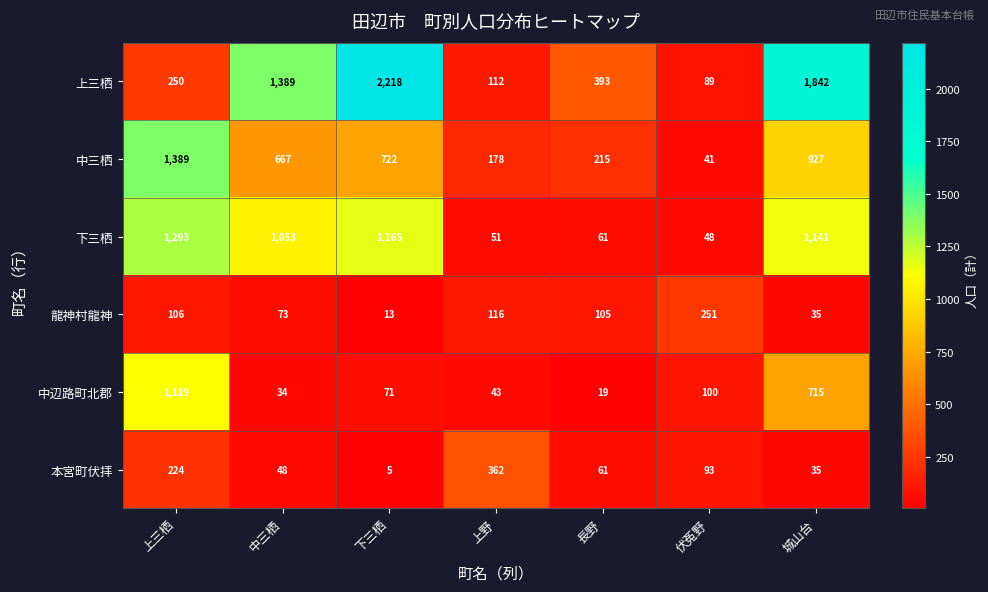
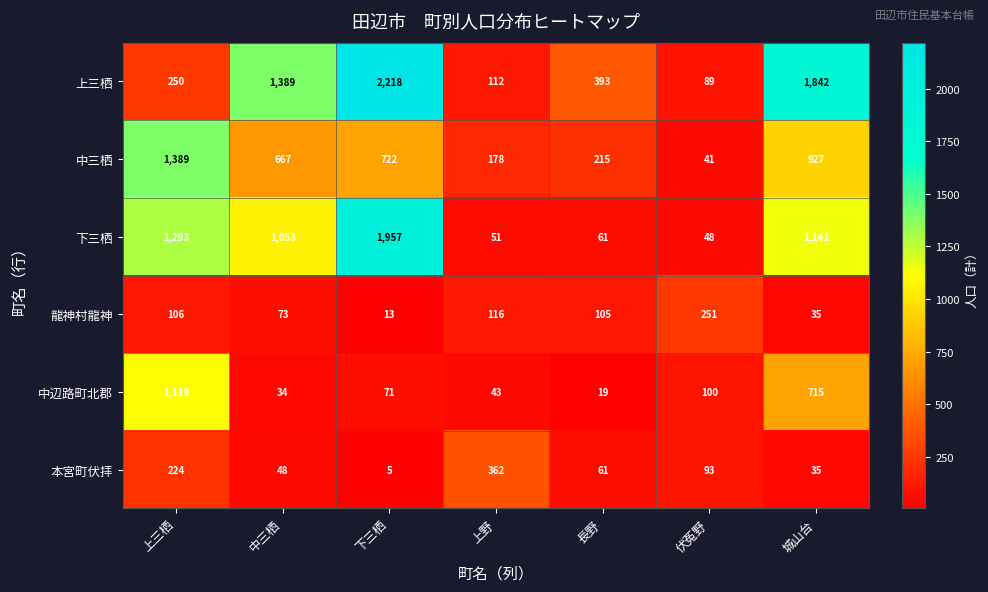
  {
    "上三栖": {
      "上三栖": "250",
      "中三栖": "1,389",
      "下三栖": "2,218",
      "上野": "112",
      "長野": "393",
      "伏菟野": "89",
      "城山台": "1,842"
    },
    "中三栖": {
      "上三栖": "1,389",
      "中三栖": "667",
      "下三栖": "722",
      "上野": "178",
      "長野": "215",
      "伏菟野": "41",
      "城山台": "927"
    },
    "下三栖": {
      "上三栖": "1,293",
      "中三栖": "1,053",
-     "下三栖": "1,165",
+     "下三栖": "1,957",
      "上野": "51",
      "長野": "61",
      "伏菟野": "48",
      "城山台": "1,141"
    },
    "龍神村龍神": {
      "上三栖": "106",
      "中三栖": "73",
      "下三栖": "13",
      "上野": "116",
      "長野": "105",
      "伏菟野": "251",
      "城山台": "35"
    },
    "中辺路町北郡": {
      "上三栖": "1,119",
      "中三栖": "34",
      "下三栖": "71",
      "上野": "43",
      "長野": "19",
      "伏菟野": "100",
      "城山台": "715"
    },
    "本宮町伏拝": {
      "上三栖": "224",
      "中三栖": "48",
      "下三栖": "5",
      "上野": "362",
      "長野": "61",
      "伏菟野": "93",
      "城山台": "35"
    }
  }
